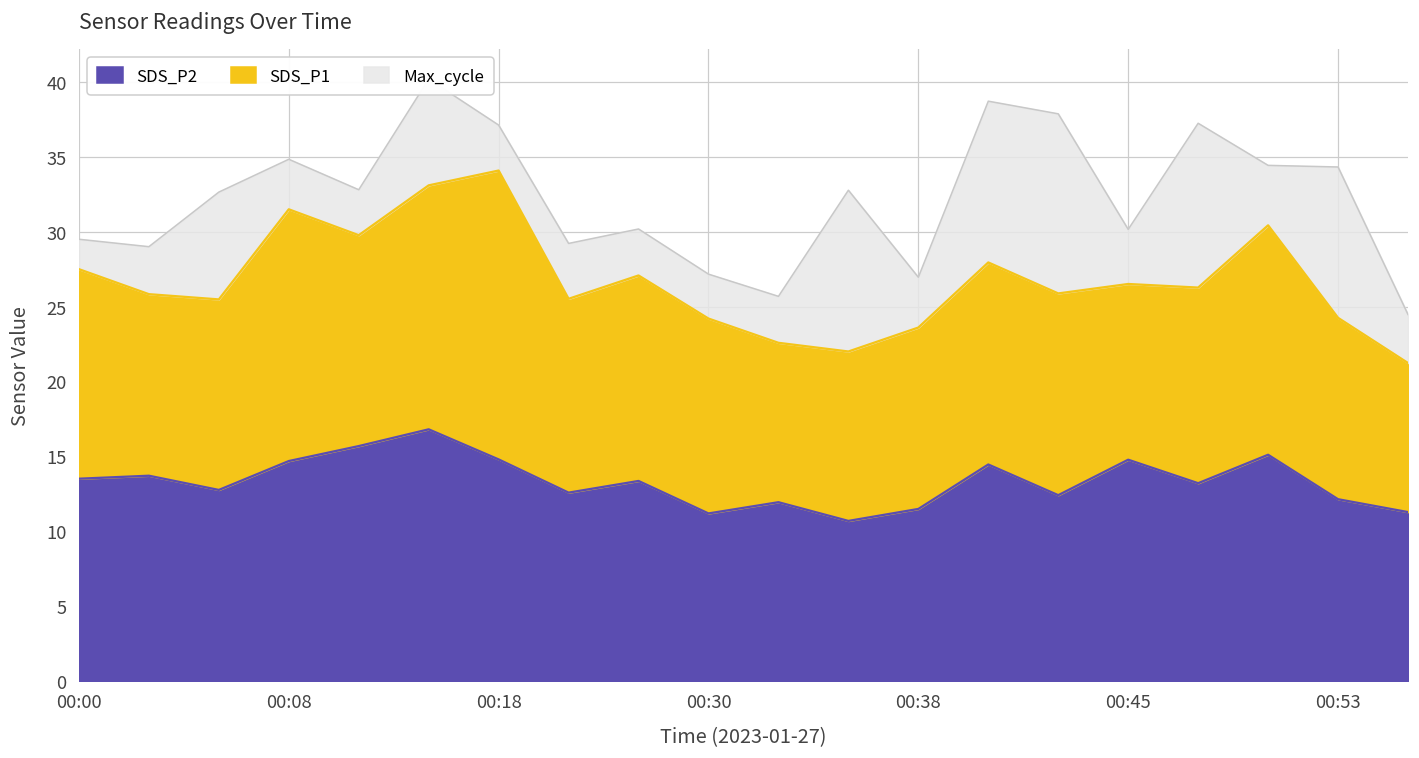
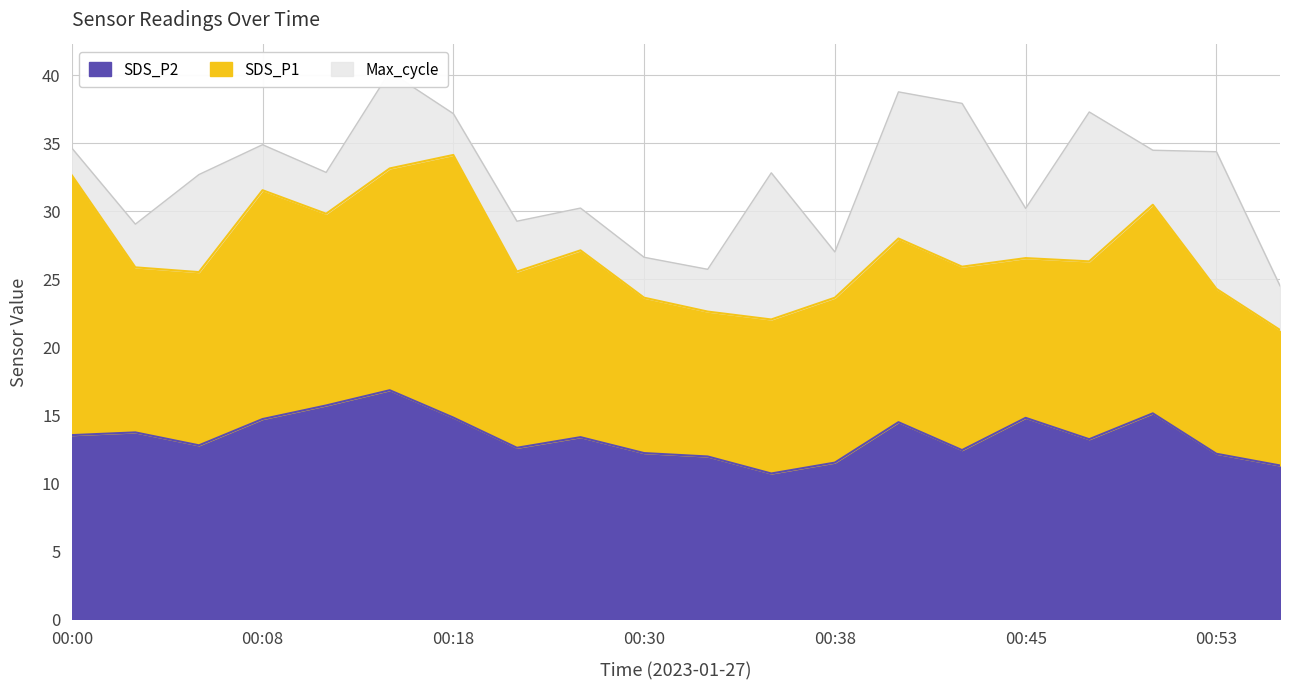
  {
    "SDS_P2": {
      "00:00": 13.5,
      "00:08": 14.7,
      "00:18": 14.8,
-     "00:30": 11.2,
+     "00:30": 12.2,
      "00:38": 11.5,
      "00:45": 14.8,
      "00:53": 12.1
    },
    "SDS_P1": {
-     "00:00": 27.5,
+     "00:00": 32.6,
      "00:08": 31.5,
      "00:18": 34.1,
-     "00:30": 24.2,
+     "00:30": 23.6,
      "00:38": 23.6,
      "00:45": 26.5,
      "00:53": 24.3
    },
    "Max_cycle": {
      "00:00": 2.0,
      "00:30": 3.0
    }
  }
